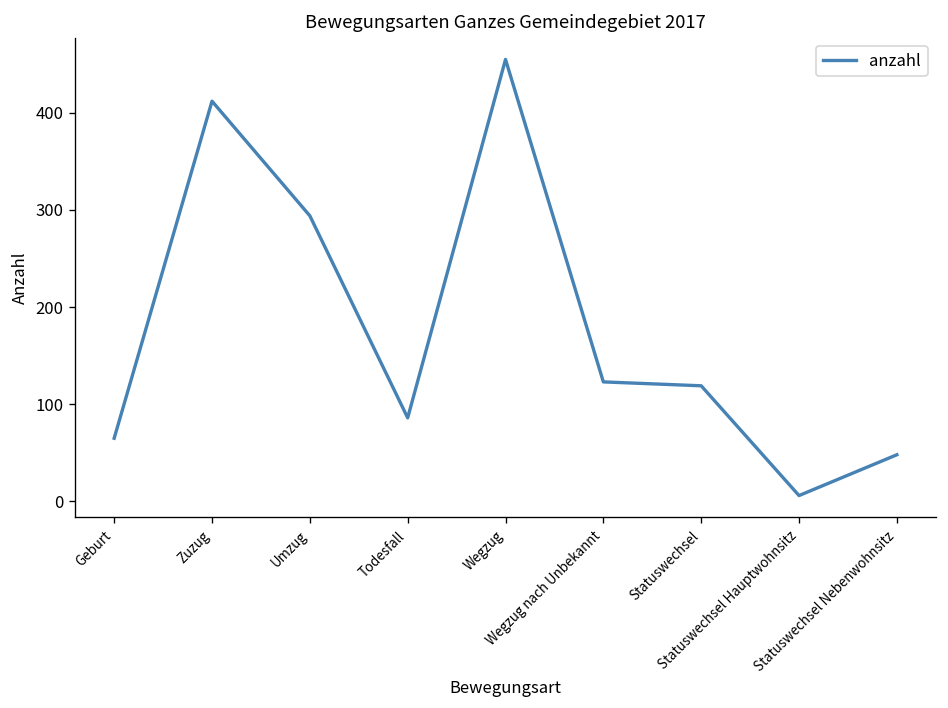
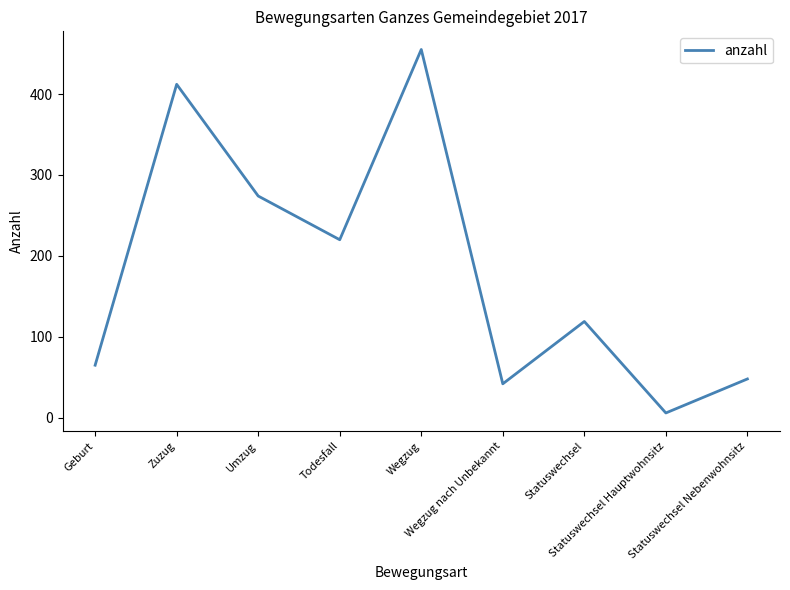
  {
    "Geburt": 70,
    "Zuzug": 410,
-   "Umzug": 290,
-   "Todesfall": 90,
+   "Umzug": 270,
+   "Todesfall": 220,
    "Wegzug": 460,
-   "Wegzug nach Unbekannt": 120,
+   "Wegzug nach Unbekannt": 40,
    "Statuswechsel": 120,
    "Statuswechsel Hauptwohnsitz": 10,
    "Statuswechsel Nebenwohnsitz": 50
  }
